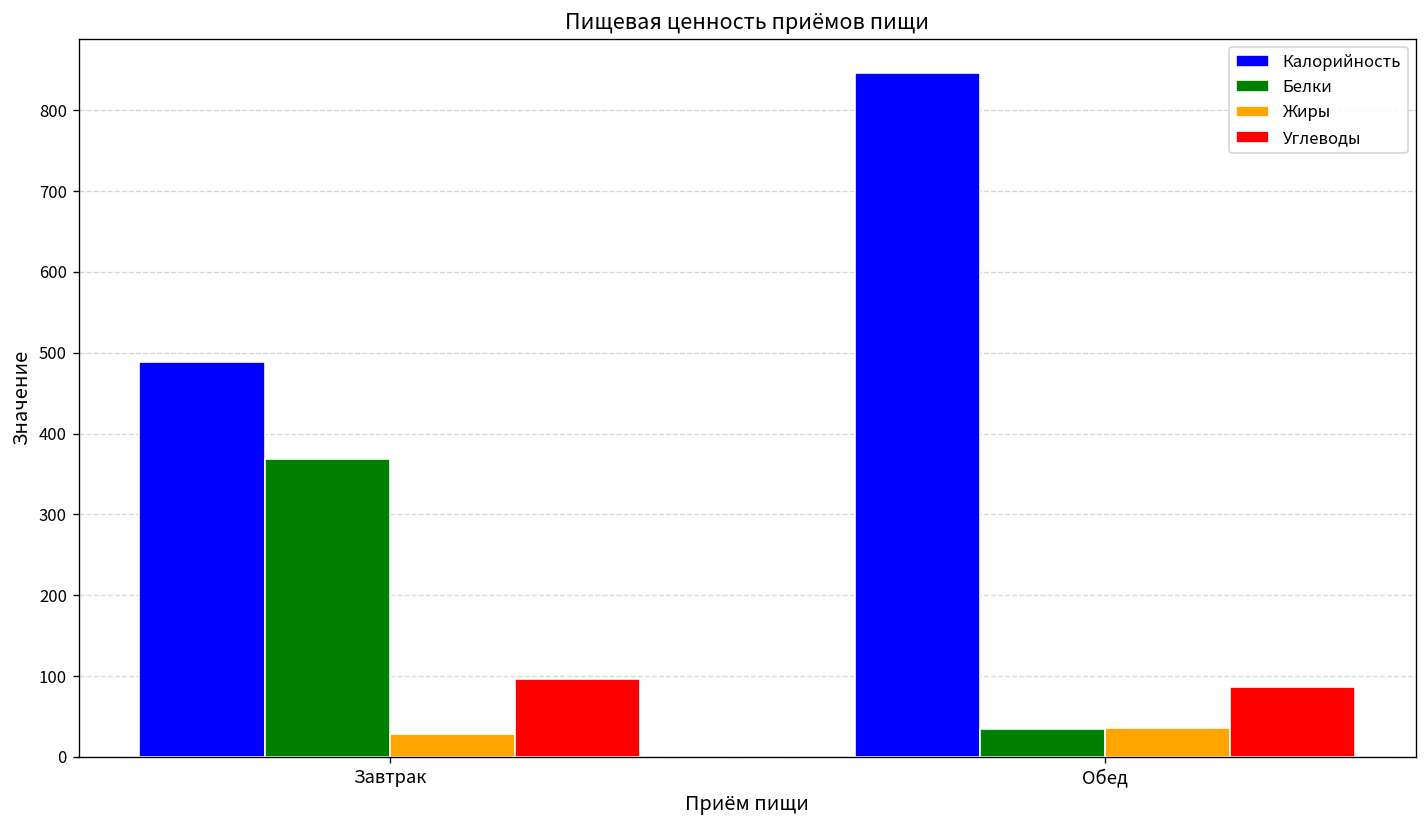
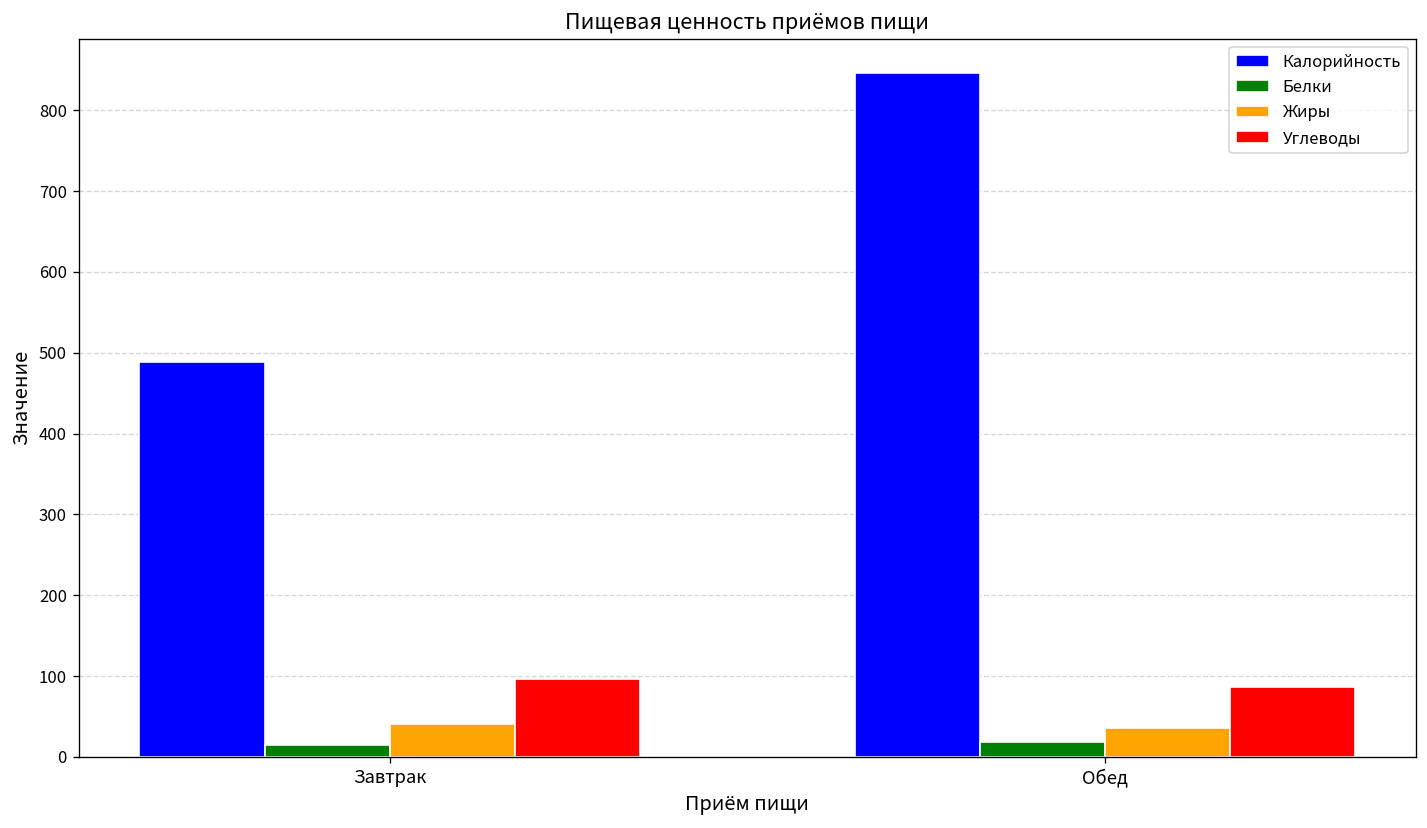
  {
    "Калорийность": {
      "Завтрак": 490,
      "Обед": 850
    },
    "Белки": {
-     "Завтрак": 370,
-     "Обед": 30
+     "Завтрак": 20,
+     "Обед": 20
    },
    "Жиры": {
-     "Завтрак": 30,
+     "Завтрак": 40,
      "Обед": 40
    },
    "Углеводы": {
      "Завтрак": 100,
      "Обед": 90
    }
  }
